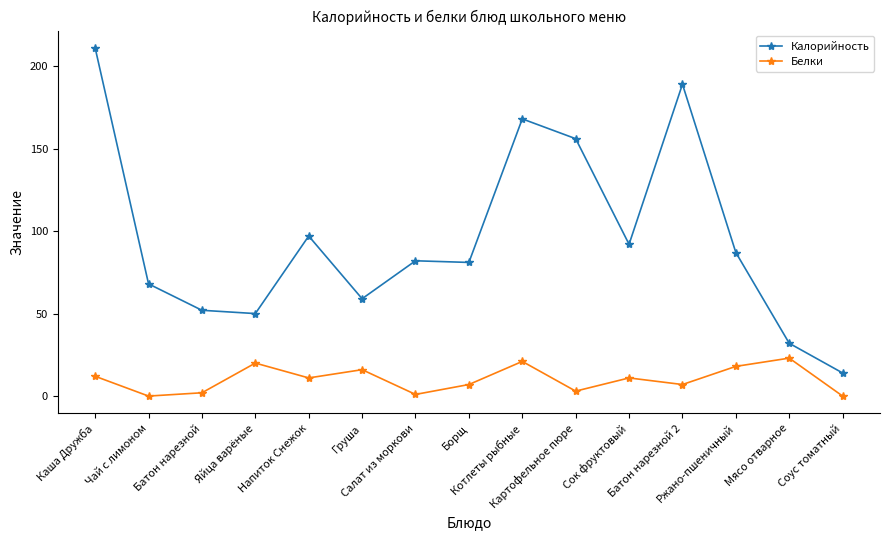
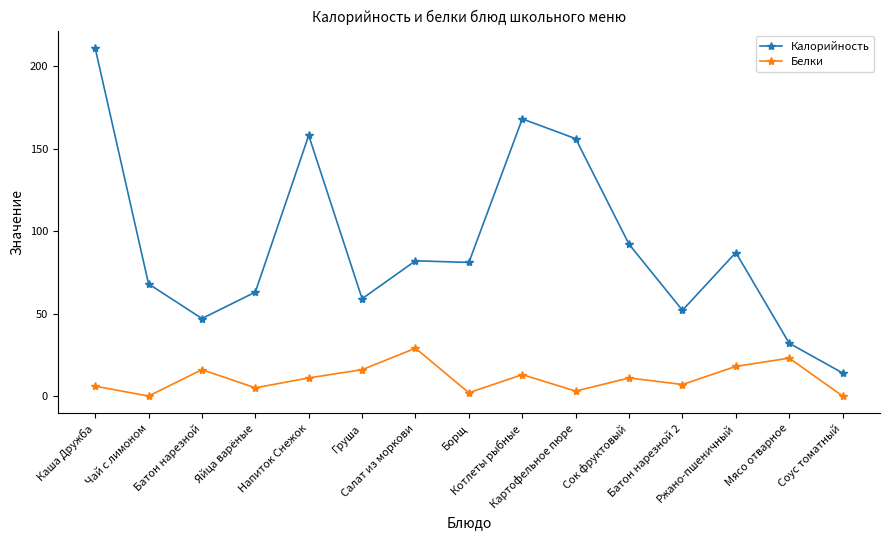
  {
    "Калорийность": {
      "Каша Дружба": 211,
      "Чай с лимоном": 68,
-     "Батон нарезной": 52,
-     "Яйца варёные": 50,
-     "Напиток Снежок": 97,
+     "Батон нарезной": 47,
+     "Яйца варёные": 63,
+     "Напиток Снежок": 158,
      "Груша": 59,
      "Салат из моркови": 82,
      "Борщ": 81,
      "Котлеты рыбные": 168,
      "Картофельное пюре": 156,
      "Сок фруктовый": 92,
-     "Батон нарезной 2": 189,
+     "Батон нарезной 2": 52,
      "Ржано-пшеничный": 87,
      "Мясо отварное": 32,
      "Соус томатный": 14
    },
    "Белки": {
-     "Каша Дружба": 12,
+     "Каша Дружба": 6,
      "Чай с лимоном": 0,
-     "Батон нарезной": 2,
-     "Яйца варёные": 20,
+     "Батон нарезной": 16,
+     "Яйца варёные": 5,
      "Напиток Снежок": 11,
      "Груша": 16,
-     "Салат из моркови": 1,
-     "Борщ": 7,
-     "Котлеты рыбные": 21,
+     "Салат из моркови": 29,
+     "Борщ": 2,
+     "Котлеты рыбные": 13,
      "Картофельное пюре": 3,
      "Сок фруктовый": 11,
      "Батон нарезной 2": 7,
      "Ржано-пшеничный": 18,
      "Мясо отварное": 23,
      "Соус томатный": 0
    }
  }
